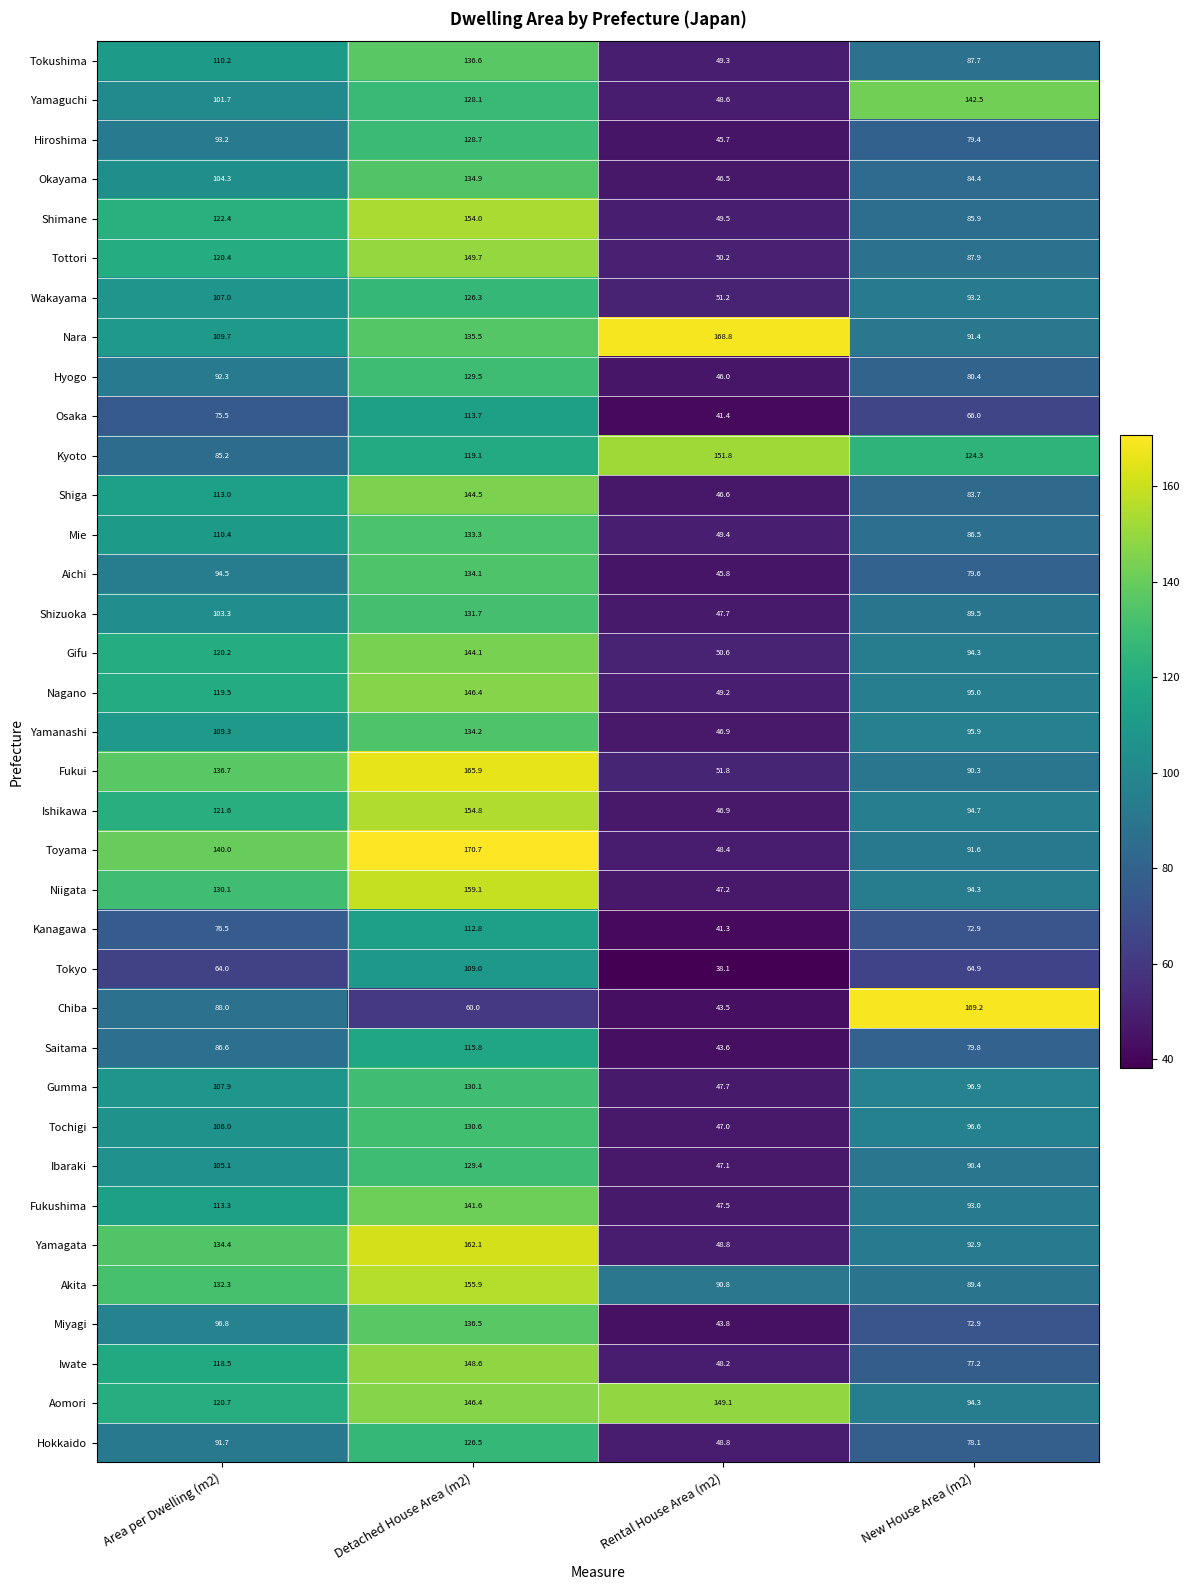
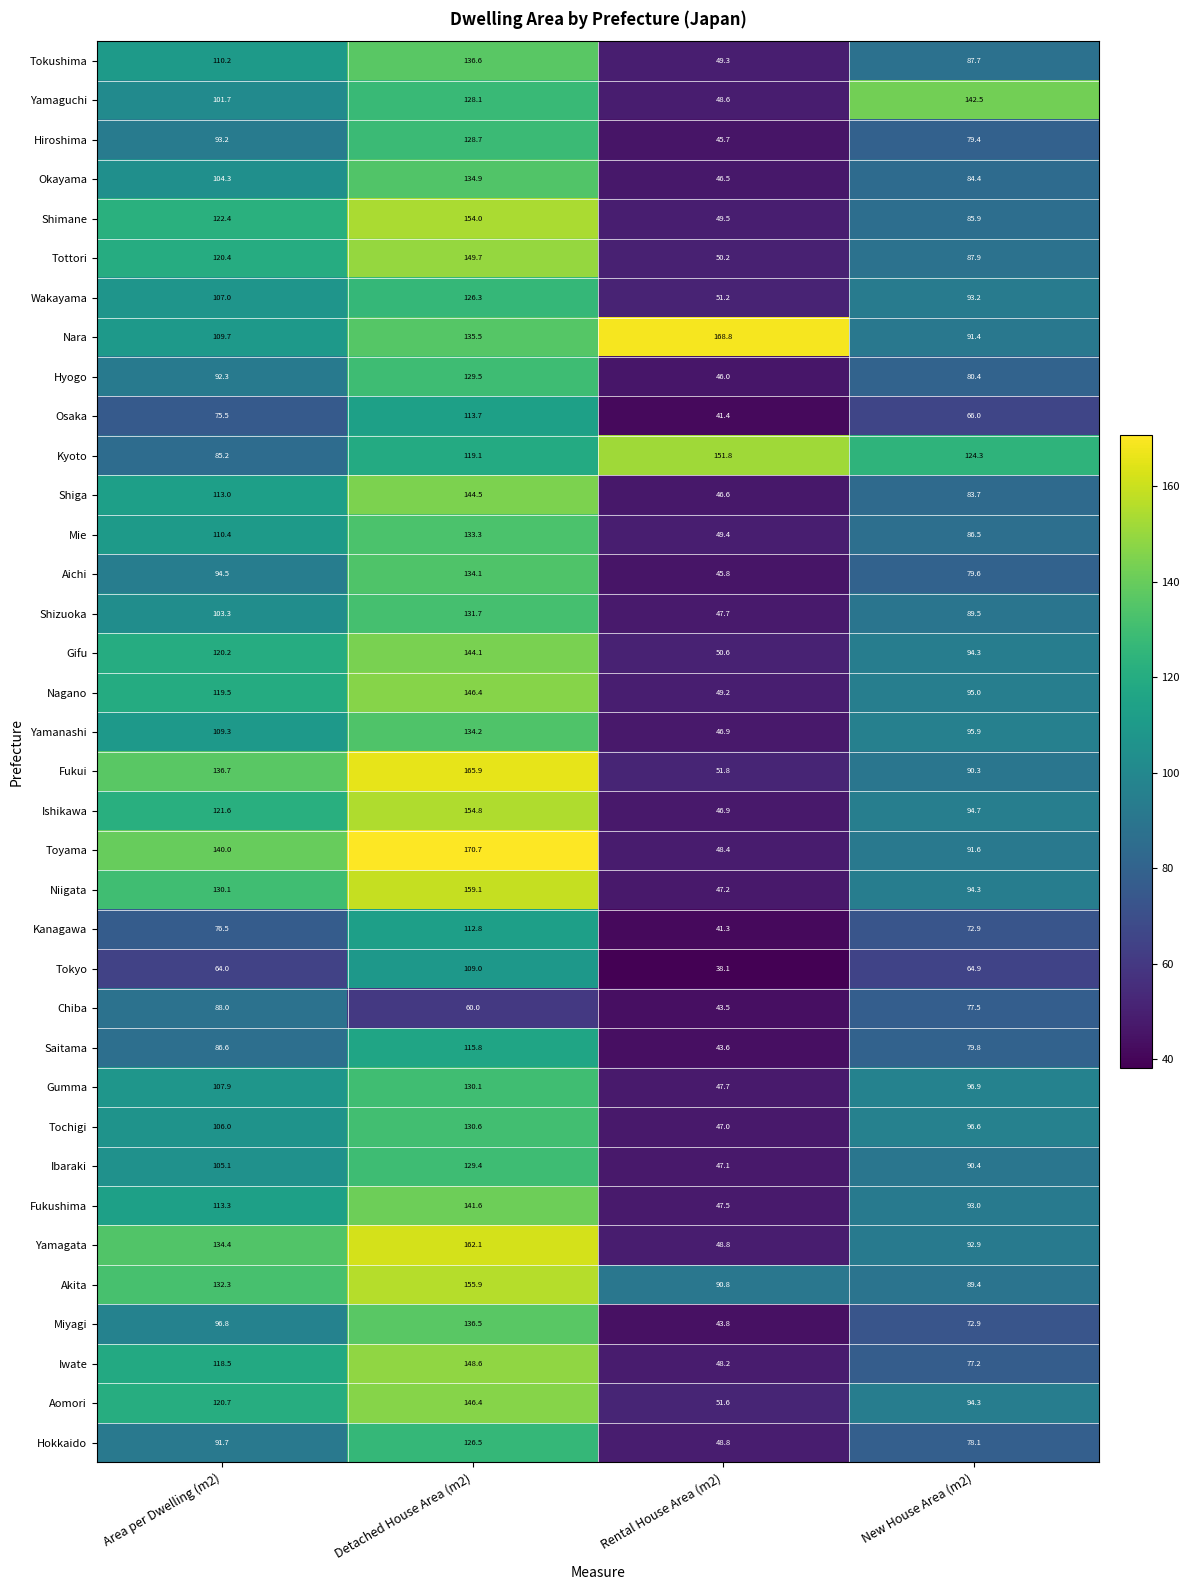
  {
    "Tokushima": {
      "Area per Dwelling (m2)": 110.2,
      "Detached House Area (m2)": 136.6,
      "Rental House Area (m2)": 49.3,
      "New House Area (m2)": 87.7
    },
    "Yamaguchi": {
      "Area per Dwelling (m2)": 101.7,
      "Detached House Area (m2)": 128.1,
      "Rental House Area (m2)": 48.6,
      "New House Area (m2)": 142.5
    },
    "Hiroshima": {
      "Area per Dwelling (m2)": 93.2,
      "Detached House Area (m2)": 128.7,
      "Rental House Area (m2)": 45.7,
      "New House Area (m2)": 79.4
    },
    "Okayama": {
      "Area per Dwelling (m2)": 104.3,
      "Detached House Area (m2)": 134.9,
      "Rental House Area (m2)": 46.5,
      "New House Area (m2)": 84.4
    },
    "Shimane": {
      "Area per Dwelling (m2)": 122.4,
      "Detached House Area (m2)": 154.0,
      "Rental House Area (m2)": 49.5,
      "New House Area (m2)": 85.9
    },
    "Tottori": {
      "Area per Dwelling (m2)": 120.4,
      "Detached House Area (m2)": 149.7,
      "Rental House Area (m2)": 50.2,
      "New House Area (m2)": 87.9
    },
    "Wakayama": {
      "Area per Dwelling (m2)": 107.0,
      "Detached House Area (m2)": 126.3,
      "Rental House Area (m2)": 51.2,
      "New House Area (m2)": 93.2
    },
    "Nara": {
      "Area per Dwelling (m2)": 109.7,
      "Detached House Area (m2)": 135.5,
      "Rental House Area (m2)": 168.8,
      "New House Area (m2)": 91.4
    },
    "Hyogo": {
      "Area per Dwelling (m2)": 92.3,
      "Detached House Area (m2)": 129.5,
      "Rental House Area (m2)": 46.0,
      "New House Area (m2)": 80.4
    },
    "Osaka": {
      "Area per Dwelling (m2)": 75.5,
      "Detached House Area (m2)": 113.7,
      "Rental House Area (m2)": 41.4,
      "New House Area (m2)": 66.0
    },
    "Kyoto": {
      "Area per Dwelling (m2)": 85.2,
      "Detached House Area (m2)": 119.1,
      "Rental House Area (m2)": 151.8,
      "New House Area (m2)": 124.3
    },
    "Shiga": {
      "Area per Dwelling (m2)": 113.0,
      "Detached House Area (m2)": 144.5,
      "Rental House Area (m2)": 46.6,
      "New House Area (m2)": 83.7
    },
    "Mie": {
      "Area per Dwelling (m2)": 110.4,
      "Detached House Area (m2)": 133.3,
      "Rental House Area (m2)": 49.4,
      "New House Area (m2)": 86.5
    },
    "Aichi": {
      "Area per Dwelling (m2)": 94.5,
      "Detached House Area (m2)": 134.1,
      "Rental House Area (m2)": 45.8,
      "New House Area (m2)": 79.6
    },
    "Shizuoka": {
      "Area per Dwelling (m2)": 103.3,
      "Detached House Area (m2)": 131.7,
      "Rental House Area (m2)": 47.7,
      "New House Area (m2)": 89.5
    },
    "Gifu": {
      "Area per Dwelling (m2)": 120.2,
      "Detached House Area (m2)": 144.1,
      "Rental House Area (m2)": 50.6,
      "New House Area (m2)": 94.3
    },
    "Nagano": {
      "Area per Dwelling (m2)": 119.5,
      "Detached House Area (m2)": 146.4,
      "Rental House Area (m2)": 49.2,
      "New House Area (m2)": 95.0
    },
    "Yamanashi": {
      "Area per Dwelling (m2)": 109.3,
      "Detached House Area (m2)": 134.2,
      "Rental House Area (m2)": 46.9,
      "New House Area (m2)": 95.9
    },
    "Fukui": {
      "Area per Dwelling (m2)": 136.7,
      "Detached House Area (m2)": 165.9,
      "Rental House Area (m2)": 51.8,
      "New House Area (m2)": 90.3
    },
    "Ishikawa": {
      "Area per Dwelling (m2)": 121.6,
      "Detached House Area (m2)": 154.8,
      "Rental House Area (m2)": 46.9,
      "New House Area (m2)": 94.7
    },
    "Toyama": {
      "Area per Dwelling (m2)": 140.0,
      "Detached House Area (m2)": 170.7,
      "Rental House Area (m2)": 48.4,
      "New House Area (m2)": 91.6
    },
    "Niigata": {
      "Area per Dwelling (m2)": 130.1,
      "Detached House Area (m2)": 159.1,
      "Rental House Area (m2)": 47.2,
      "New House Area (m2)": 94.3
    },
    "Kanagawa": {
      "Area per Dwelling (m2)": 76.5,
      "Detached House Area (m2)": 112.8,
      "Rental House Area (m2)": 41.3,
      "New House Area (m2)": 72.9
    },
    "Tokyo": {
      "Area per Dwelling (m2)": 64.0,
      "Detached House Area (m2)": 109.0,
      "Rental House Area (m2)": 38.1,
      "New House Area (m2)": 64.9
    },
    "Chiba": {
      "Area per Dwelling (m2)": 88.0,
      "Detached House Area (m2)": 60.0,
      "Rental House Area (m2)": 43.5,
-     "New House Area (m2)": 169.2
+     "New House Area (m2)": 77.5
    },
    "Saitama": {
      "Area per Dwelling (m2)": 86.6,
      "Detached House Area (m2)": 115.8,
      "Rental House Area (m2)": 43.6,
      "New House Area (m2)": 79.8
    },
    "Gumma": {
      "Area per Dwelling (m2)": 107.9,
      "Detached House Area (m2)": 130.1,
      "Rental House Area (m2)": 47.7,
      "New House Area (m2)": 96.9
    },
    "Tochigi": {
      "Area per Dwelling (m2)": 106.0,
      "Detached House Area (m2)": 130.6,
      "Rental House Area (m2)": 47.0,
      "New House Area (m2)": 96.6
    },
    "Ibaraki": {
      "Area per Dwelling (m2)": 105.1,
      "Detached House Area (m2)": 129.4,
      "Rental House Area (m2)": 47.1,
      "New House Area (m2)": 90.4
    },
    "Fukushima": {
      "Area per Dwelling (m2)": 113.3,
      "Detached House Area (m2)": 141.6,
      "Rental House Area (m2)": 47.5,
      "New House Area (m2)": 93.0
    },
    "Yamagata": {
      "Area per Dwelling (m2)": 134.4,
      "Detached House Area (m2)": 162.1,
      "Rental House Area (m2)": 48.8,
      "New House Area (m2)": 92.9
    },
    "Akita": {
      "Area per Dwelling (m2)": 132.3,
      "Detached House Area (m2)": 155.9,
      "Rental House Area (m2)": 90.8,
      "New House Area (m2)": 89.4
    },
    "Miyagi": {
      "Area per Dwelling (m2)": 96.8,
      "Detached House Area (m2)": 136.5,
      "Rental House Area (m2)": 43.8,
      "New House Area (m2)": 72.9
    },
    "Iwate": {
      "Area per Dwelling (m2)": 118.5,
      "Detached House Area (m2)": 148.6,
      "Rental House Area (m2)": 48.2,
      "New House Area (m2)": 77.2
    },
    "Aomori": {
      "Area per Dwelling (m2)": 120.7,
      "Detached House Area (m2)": 146.4,
-     "Rental House Area (m2)": 149.1,
+     "Rental House Area (m2)": 51.6,
      "New House Area (m2)": 94.3
    },
    "Hokkaido": {
      "Area per Dwelling (m2)": 91.7,
      "Detached House Area (m2)": 126.5,
      "Rental House Area (m2)": 48.8,
      "New House Area (m2)": 78.1
    }
  }
